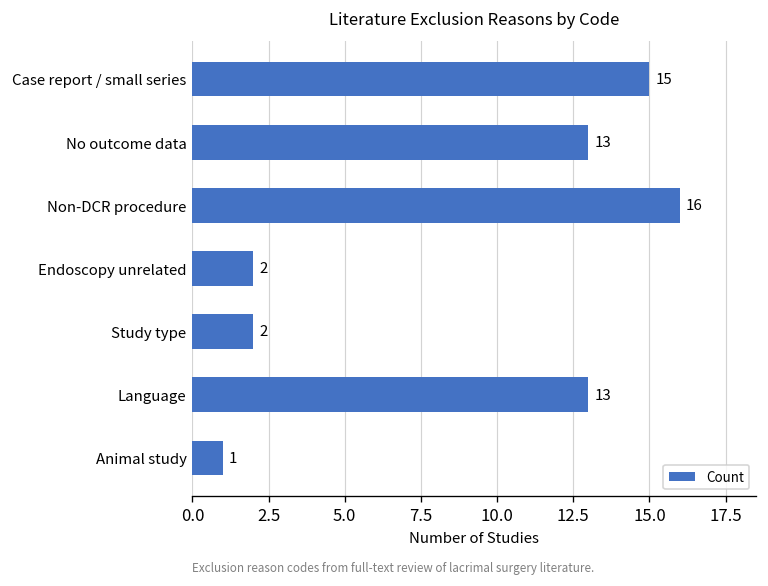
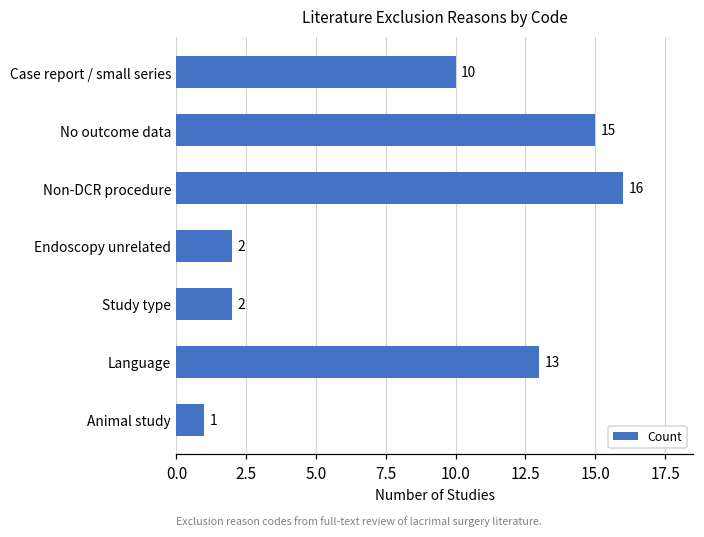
  {
-   "Case report / small series": 15,
-   "No outcome data": 13,
+   "Case report / small series": 10,
+   "No outcome data": 15,
    "Non-DCR procedure": 16,
    "Endoscopy unrelated": 2,
    "Study type": 2,
    "Language": 13,
    "Animal study": 1
  }
